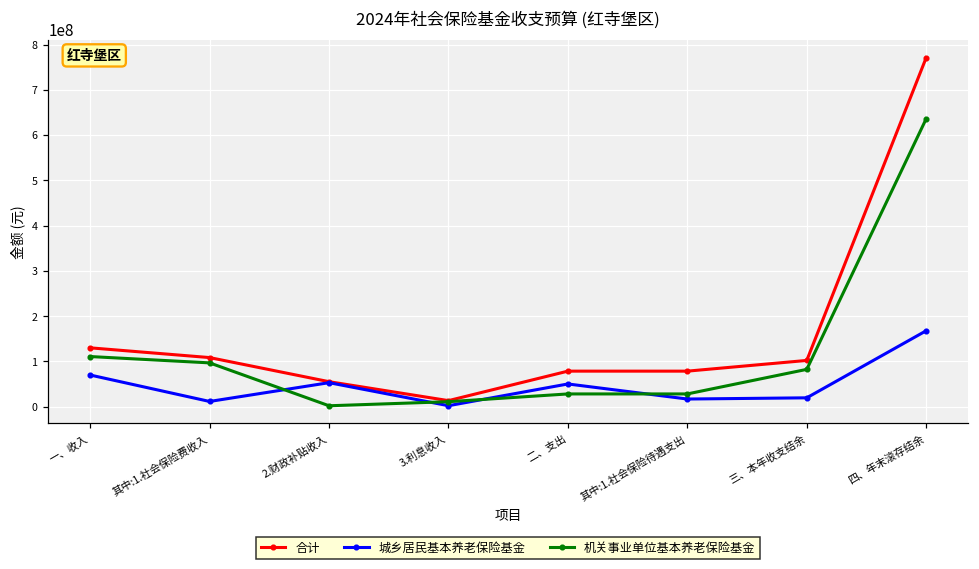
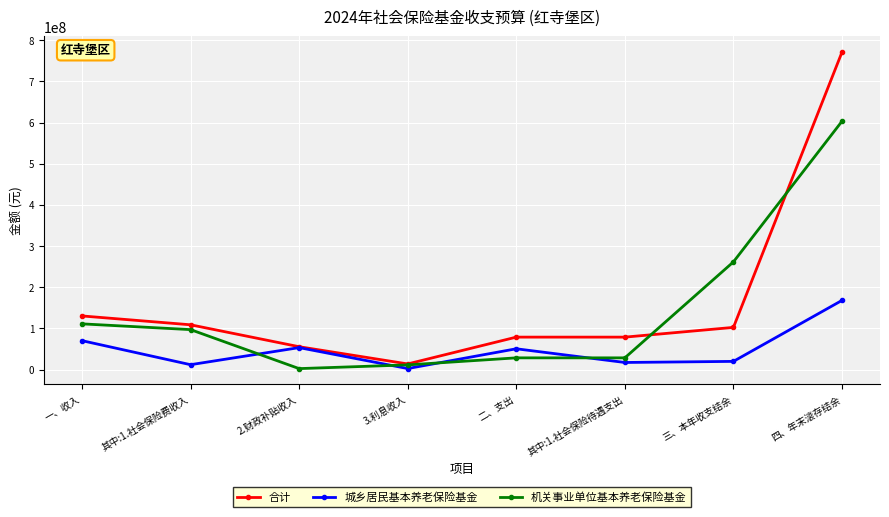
  {
    "合计": {
      "一、收入": 130000000,
      "其中:1.社会保险费收入": 110000000,
      "二、支出": 80000000,
      "其中:1.社会保险待遇支出": 80000000,
      "三、本年收支结余": 100000000,
      "四、年末滚存结余": 770000000
    },
    "城乡居民基本养老保险基金": {
      "一、收入": 70000000,
      "其中:1.社会保险费收入": 10000000,
      "3.利息收入": 0,
      "二、支出": 50000000,
      "其中:1.社会保险待遇支出": 20000000,
      "三、本年收支结余": 20000000,
      "四、年末滚存结余": 170000000
    },
    "机关事业单位基本养老保险基金": {
      "一、收入": 110000000,
      "其中:1.社会保险费收入": 100000000,
      "2.财政补贴收入": 0,
      "二、支出": 30000000,
      "其中:1.社会保险待遇支出": 30000000,
-     "三、本年收支结余": 80000000,
-     "四、年末滚存结余": 640000000
+     "三、本年收支结余": 260000000,
+     "四、年末滚存结余": 600000000
    }
  }
